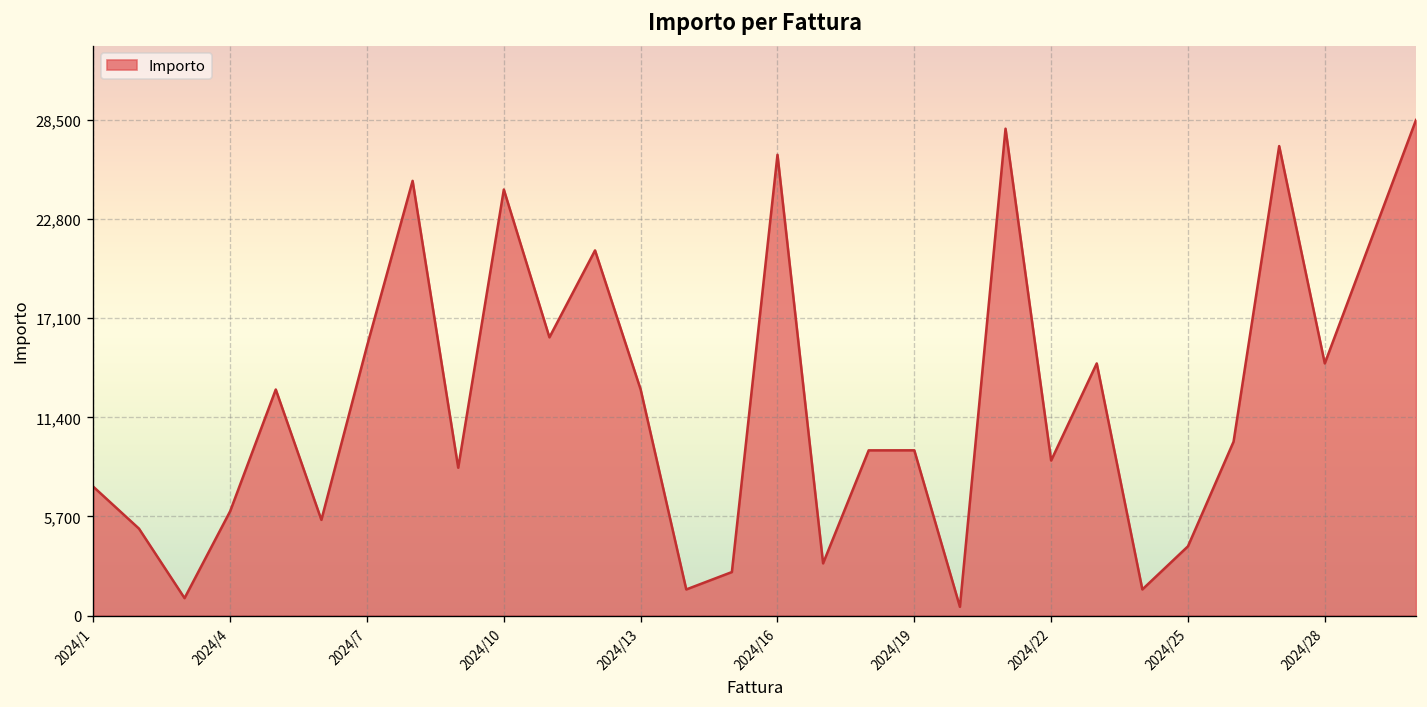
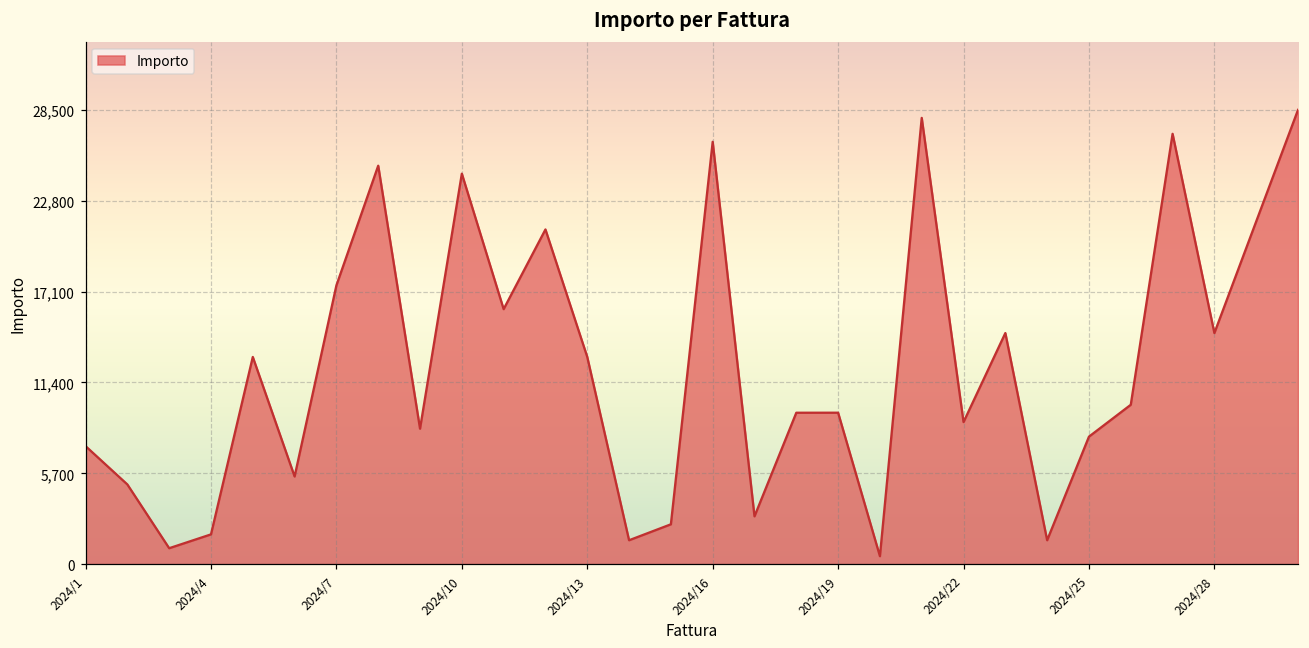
  {
    "2024/1": "7,400",
-   "2024/4": "6,000",
-   "2024/7": "15,500",
+   "2024/4": "1,900",
+   "2024/7": "17,500",
    "2024/10": "24,500",
    "2024/13": "13,000",
    "2024/16": "26,500",
    "2024/19": "9,500",
    "2024/22": "8,900",
-   "2024/25": "4,000",
+   "2024/25": "8,000",
    "2024/28": "14,500"
  }
